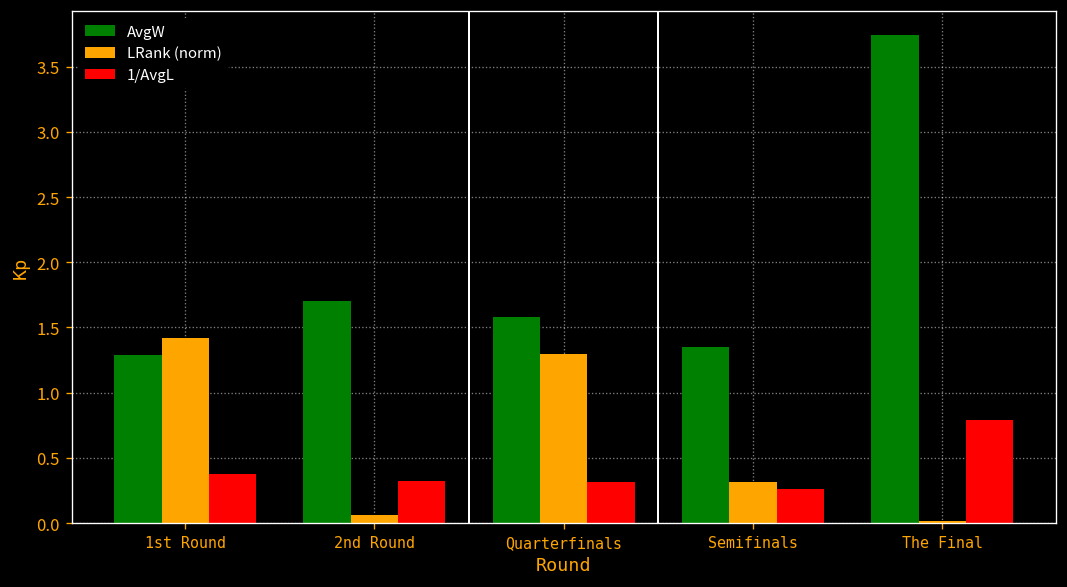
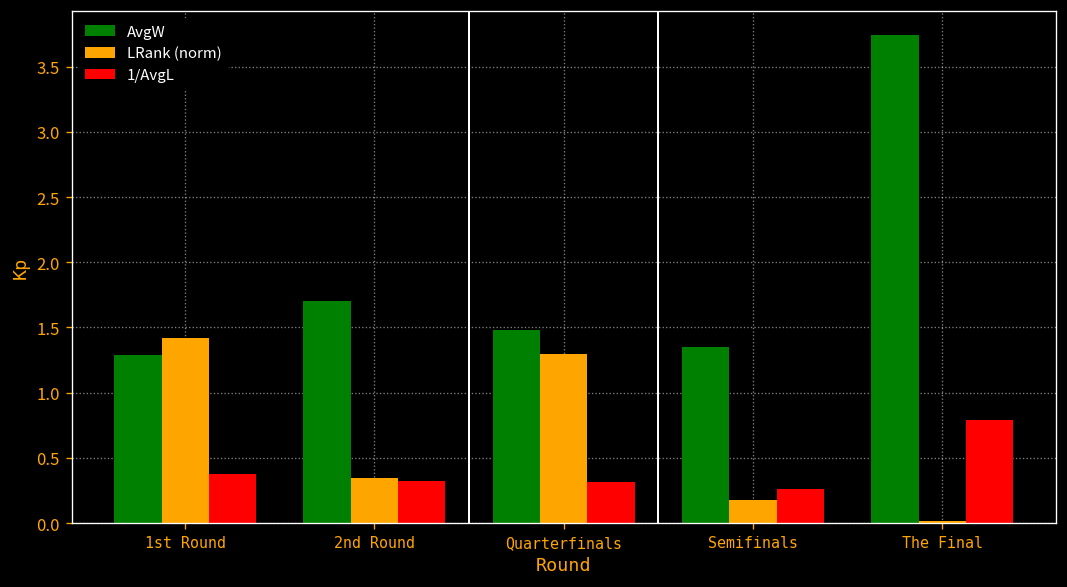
  {
    "AvgW": {
      "1st Round": 1.29,
      "2nd Round": 1.70,
-     "Quarterfinals": 1.58,
+     "Quarterfinals": 1.48,
      "Semifinals": 1.35,
      "The Final": 3.74
    },
    "LRank (norm)": {
      "1st Round": 1.42,
-     "2nd Round": 0.06,
+     "2nd Round": 0.35,
      "Quarterfinals": 1.30,
-     "Semifinals": 0.31
+     "Semifinals": 0.18
    },
    "1/AvgL": {
      "1st Round": 0.37,
      "2nd Round": 0.32,
      "Quarterfinals": 0.32,
      "Semifinals": 0.26,
      "The Final": 0.79
    }
  }
